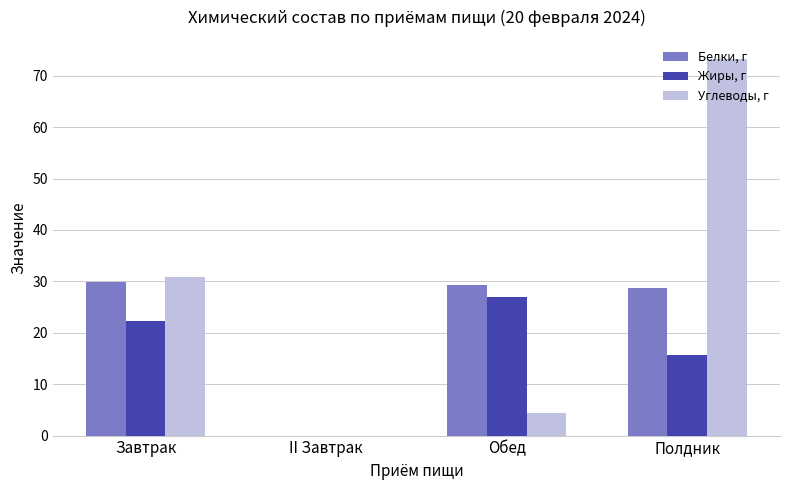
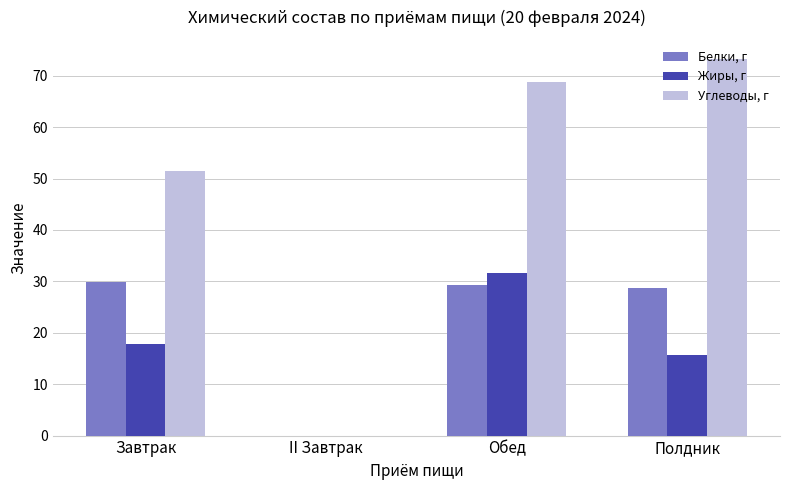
  {
    "Белки, г": {
      "Завтрак": 30,
      "II Завтрак": 0,
      "Обед": 29,
      "Полдник": 29
    },
    "Жиры, г": {
-     "Завтрак": 22,
+     "Завтрак": 18,
      "II Завтрак": 0,
-     "Обед": 27,
+     "Обед": 32,
      "Полдник": 16
    },
    "Углеводы, г": {
-     "Завтрак": 31,
+     "Завтрак": 52,
      "II Завтрак": 0,
-     "Обед": 4,
+     "Обед": 69,
      "Полдник": 73
    }
  }
